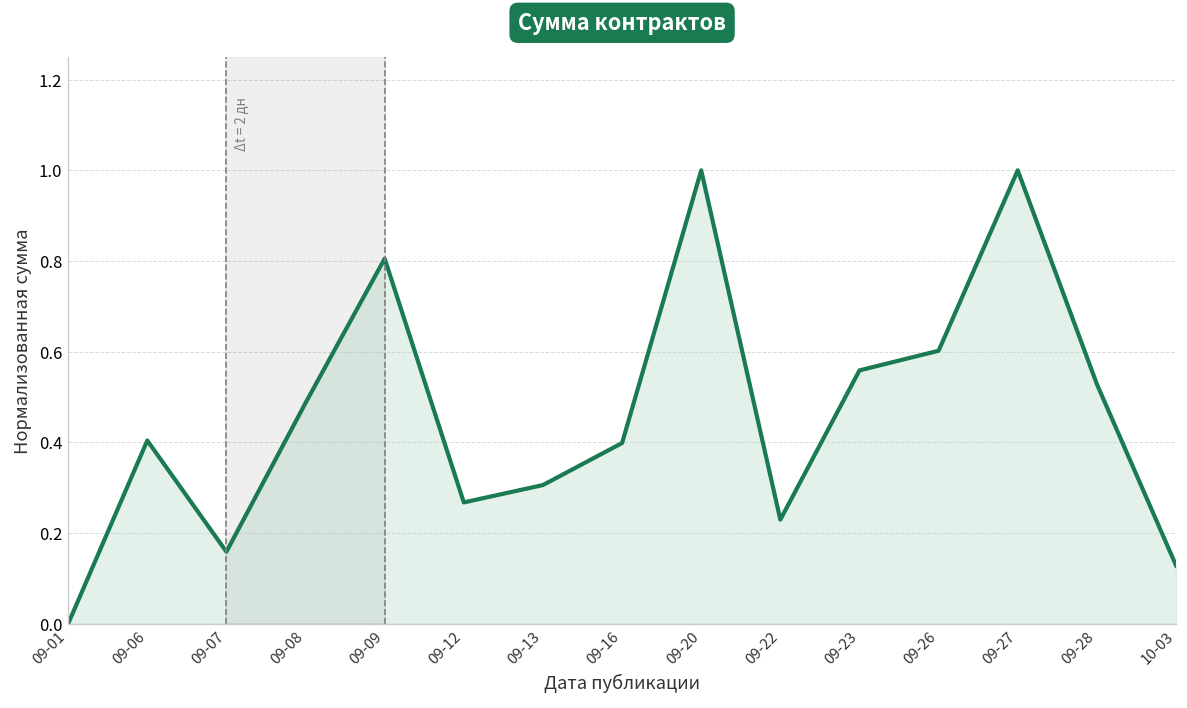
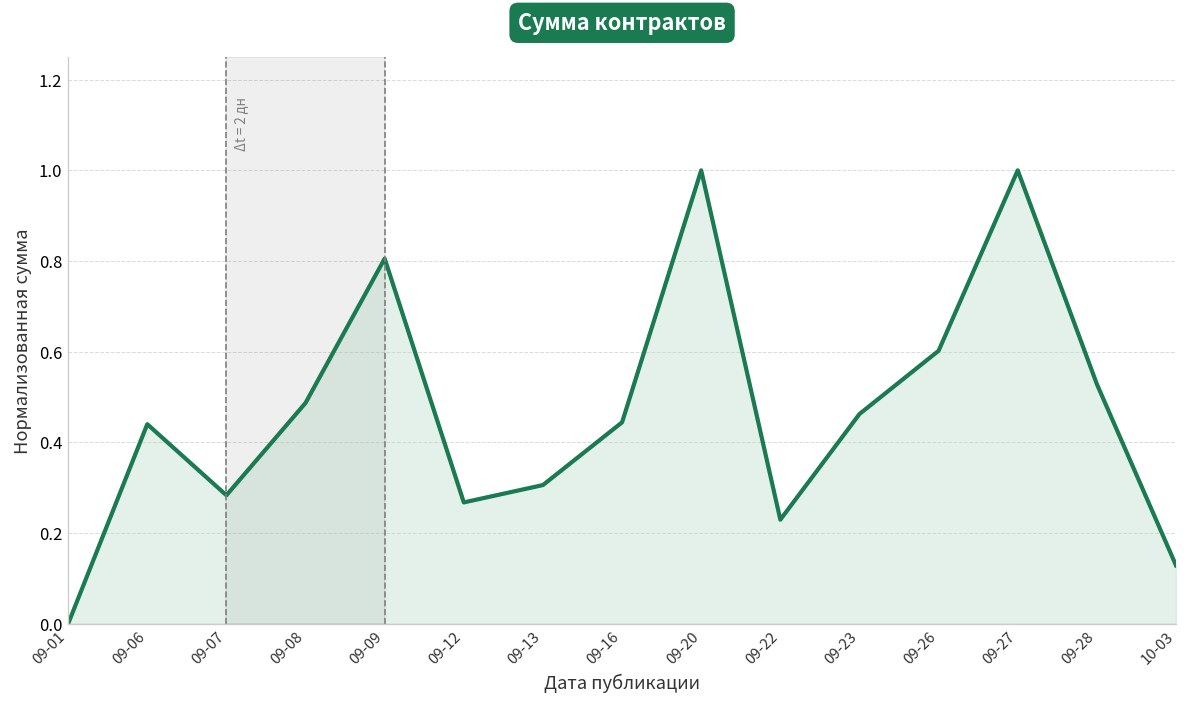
  {
    "09-01": 0.00,
-   "09-06": 0.40,
-   "09-07": 0.16,
+   "09-06": 0.44,
+   "09-07": 0.28,
    "09-08": 0.49,
    "09-09": 0.81,
    "09-12": 0.27,
    "09-13": 0.31,
-   "09-16": 0.40,
+   "09-16": 0.44,
    "09-20": 1.00,
    "09-22": 0.23,
-   "09-23": 0.56,
+   "09-23": 0.46,
    "09-26": 0.60,
    "09-27": 1.00,
    "09-28": 0.53,
    "10-03": 0.13
  }
